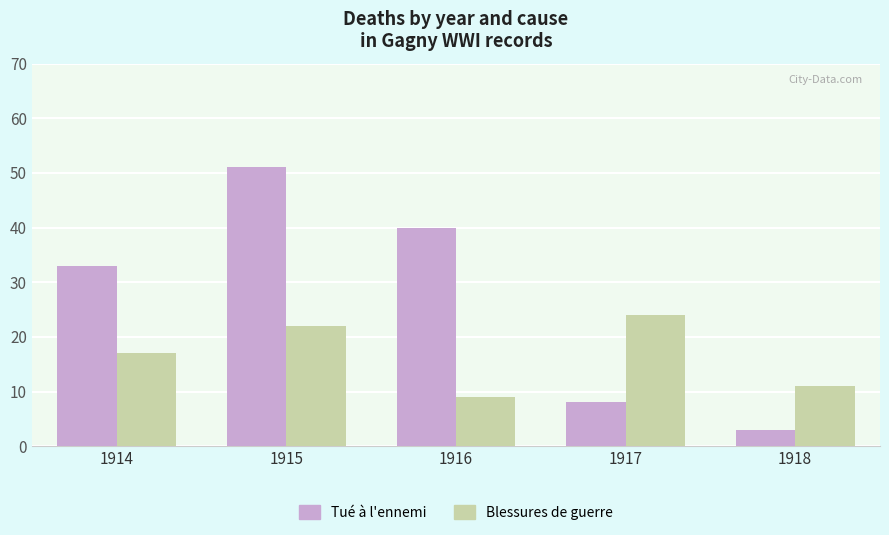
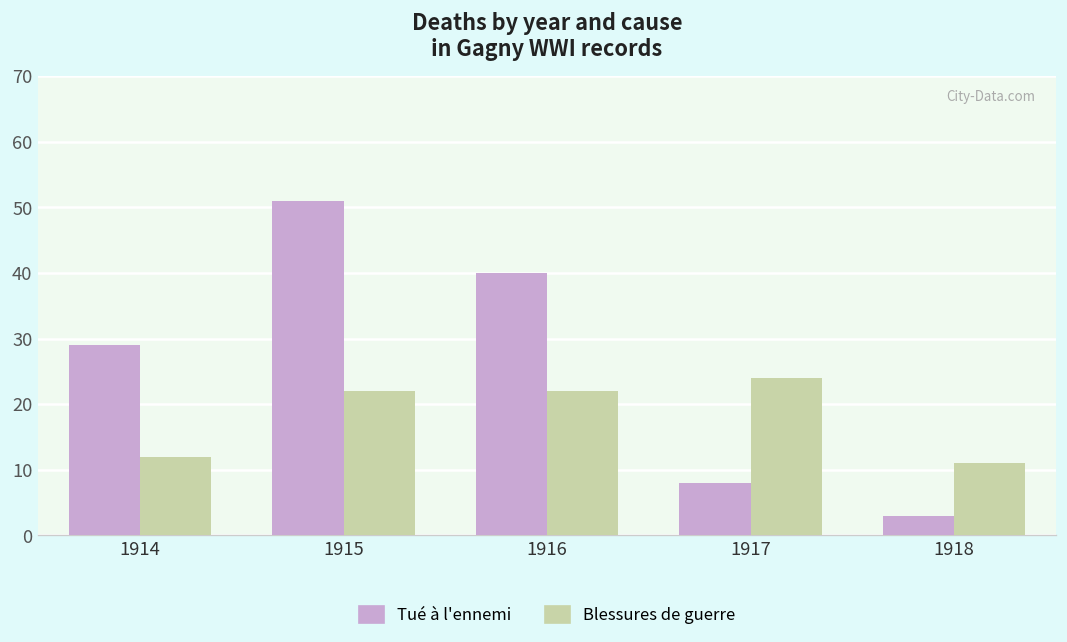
  {
    "Tué à l'ennemi": {
-     "1914": 33,
+     "1914": 29,
      "1915": 51,
      "1916": 40,
      "1917": 8,
      "1918": 3
    },
    "Blessures de guerre": {
-     "1914": 17,
+     "1914": 12,
      "1915": 22,
-     "1916": 9,
+     "1916": 22,
      "1917": 24,
      "1918": 11
    }
  }
